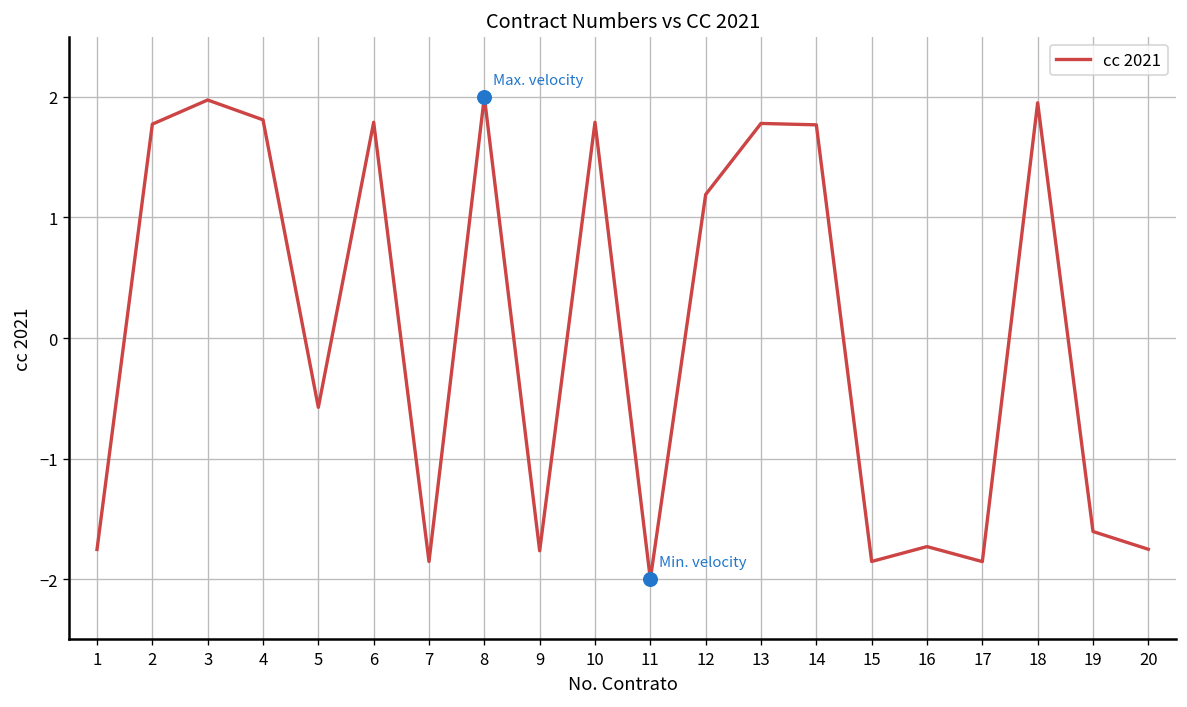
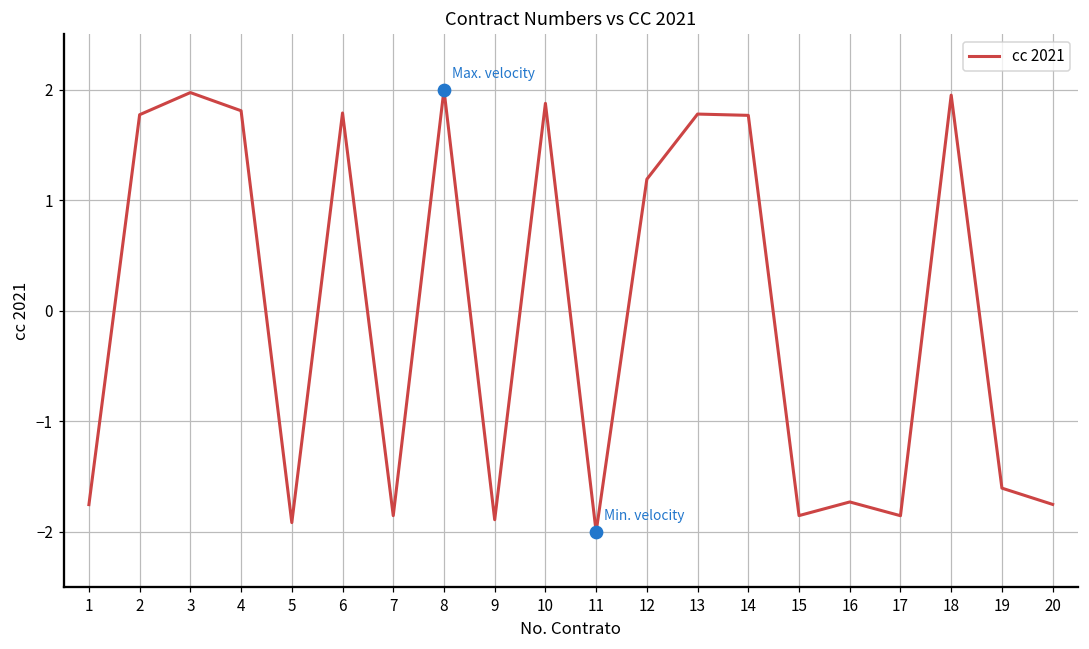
  {
    "cc 2021": {
      "1": -1.75,
      "2": 1.77,
      "3": 1.97,
      "4": 1.81,
-     "5": -0.57,
+     "5": -1.92,
      "6": 1.79,
      "7": -1.85,
-     "9": -1.76,
-     "10": 1.79,
+     "9": -1.89,
+     "10": 1.88,
      "12": 1.19,
      "13": 1.78,
      "14": 1.77,
      "15": -1.85,
      "16": -1.73,
      "17": -1.85,
      "18": 1.95,
      "19": -1.60,
      "20": -1.75
    }
  }
